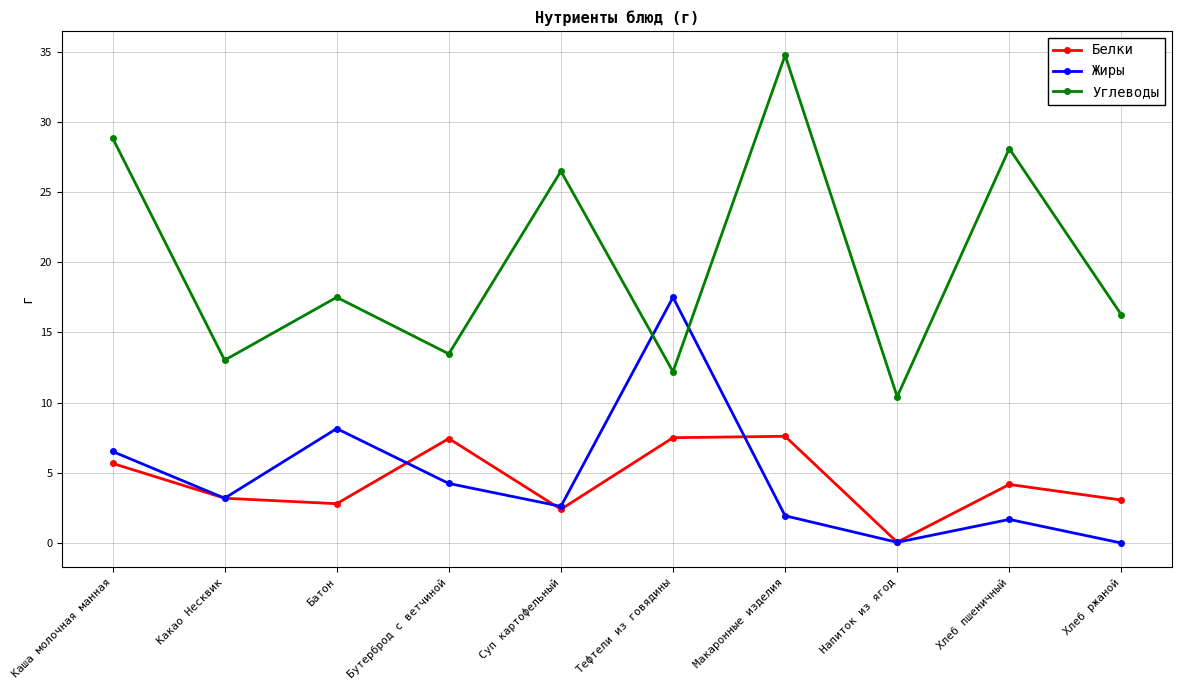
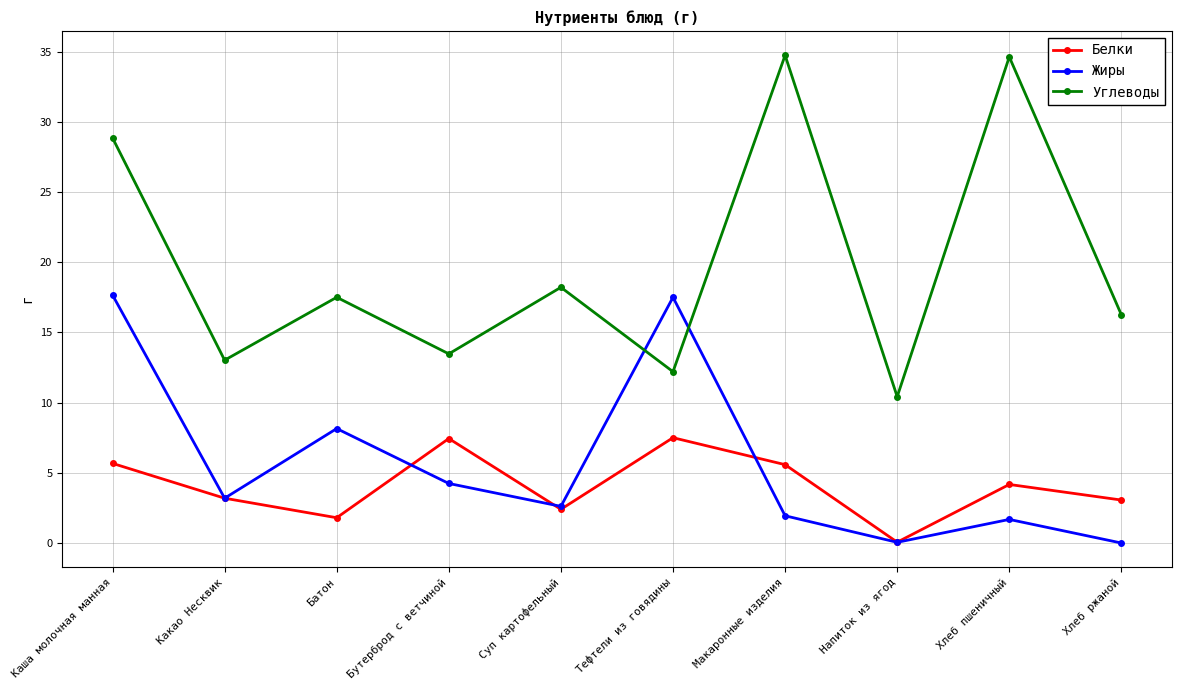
  {
    "Белки": {
      "Каша молочная манная": 5.7,
-     "Батон": 2.8,
+     "Батон": 1.8,
      "Бутерброд с ветчиной": 7.4,
      "Суп картофельный": 2.4,
      "Тефтели из говядины": 7.5,
-     "Макаронные изделия": 7.6,
+     "Макаронные изделия": 5.6,
      "Хлеб пшеничный": 4.2,
      "Хлеб ржаной": 3.1
    },
    "Жиры": {
-     "Каша молочная манная": 6.5,
+     "Каша молочная манная": 17.7,
      "Батон": 8.2,
      "Бутерброд с ветчиной": 4.2,
      "Суп картофельный": 2.6,
      "Тефтели из говядины": 17.5,
      "Макаронные изделия": 1.9,
      "Хлеб пшеничный": 1.7,
      "Хлеб ржаной": 0.0
    },
    "Углеводы": {
      "Каша молочная манная": 28.9,
      "Какао Несквик": 13.0,
      "Батон": 17.5,
      "Бутерброд с ветчиной": 13.5,
-     "Суп картофельный": 26.5,
+     "Суп картофельный": 18.2,
      "Тефтели из говядины": 12.2,
      "Макаронные изделия": 34.7,
      "Напиток из ягод": 10.4,
-     "Хлеб пшеничный": 28.1,
+     "Хлеб пшеничный": 34.6,
      "Хлеб ржаной": 16.3
    }
  }
